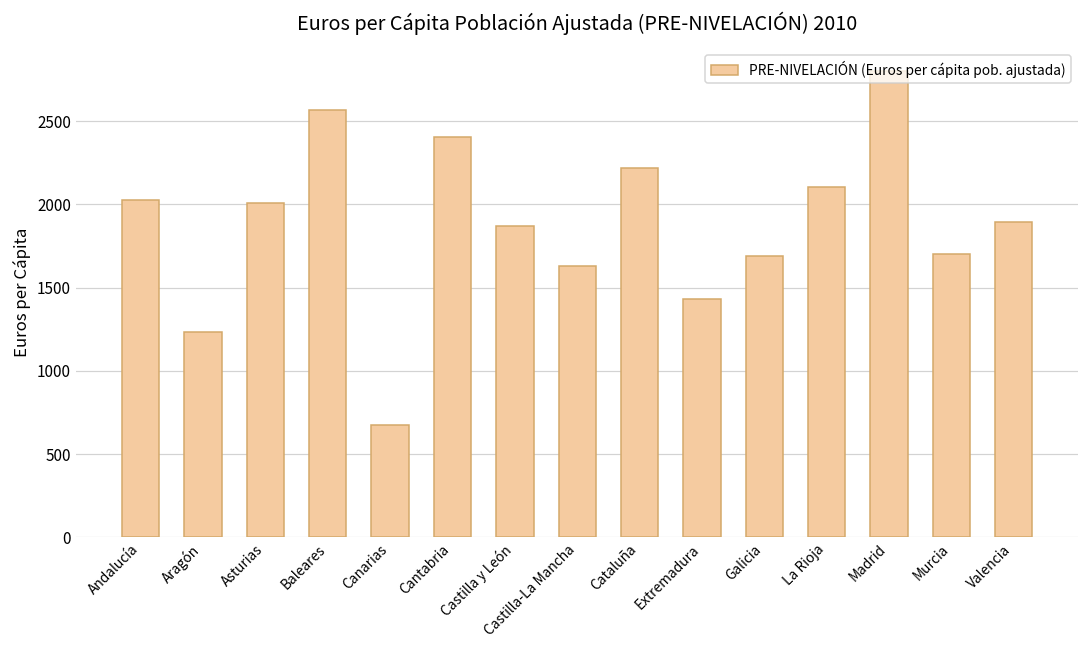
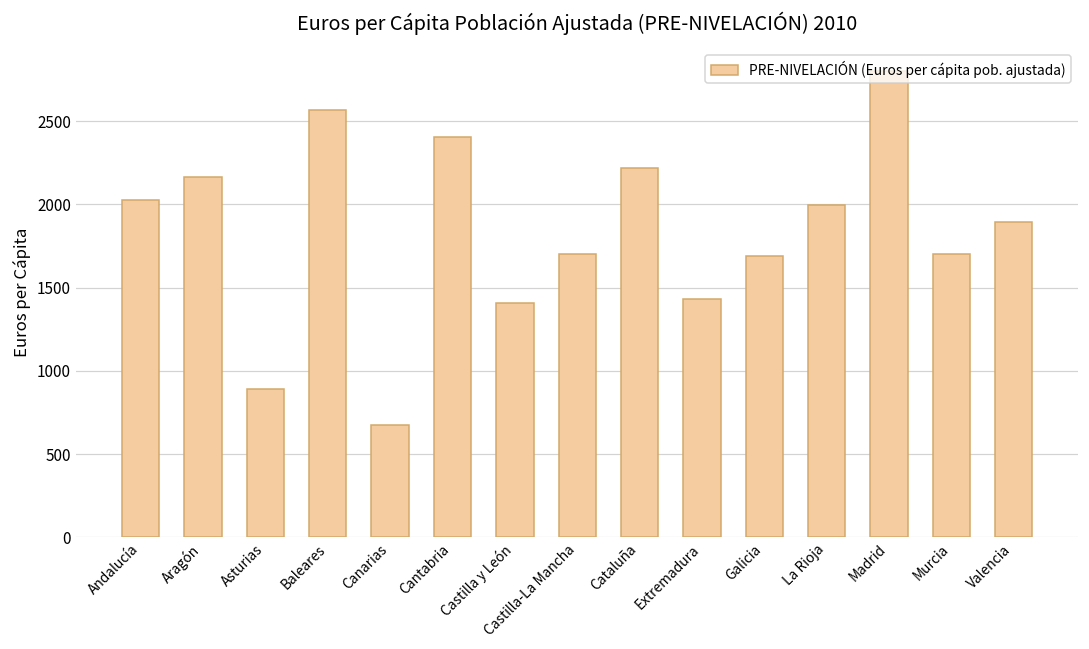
  {
    "Andalucía": 2030,
-   "Aragón": 1240,
-   "Asturias": 2010,
+   "Aragón": 2160,
+   "Asturias": 890,
    "Baleares": 2570,
    "Canarias": 670,
    "Cantabria": 2400,
-   "Castilla y León": 1870,
-   "Castilla-La Mancha": 1630,
+   "Castilla y León": 1410,
+   "Castilla-La Mancha": 1700,
    "Cataluña": 2220,
    "Extremadura": 1430,
    "Galicia": 1690,
-   "La Rioja": 2100,
+   "La Rioja": 2000,
    "Murcia": 1700,
    "Valencia": 1890
  }
